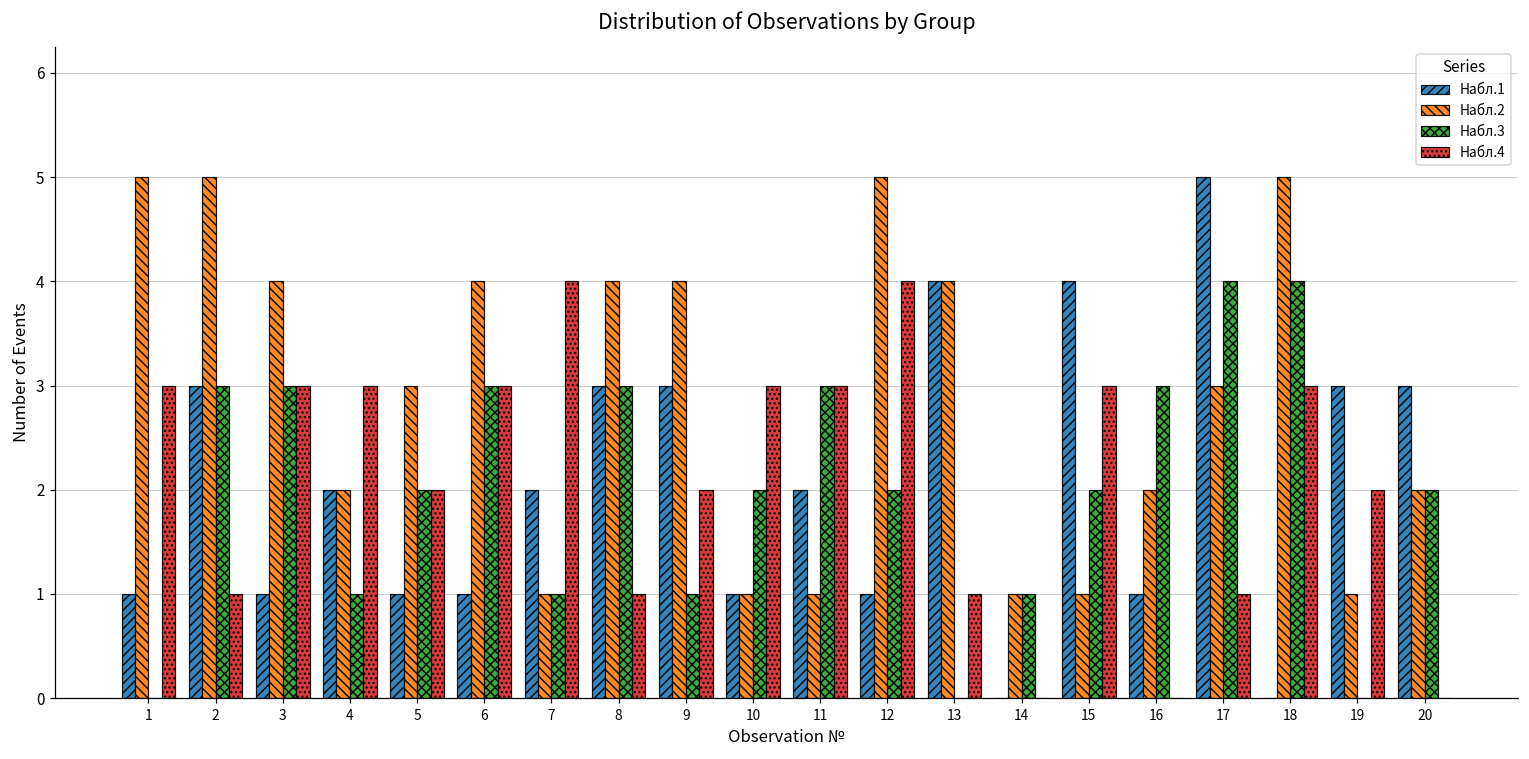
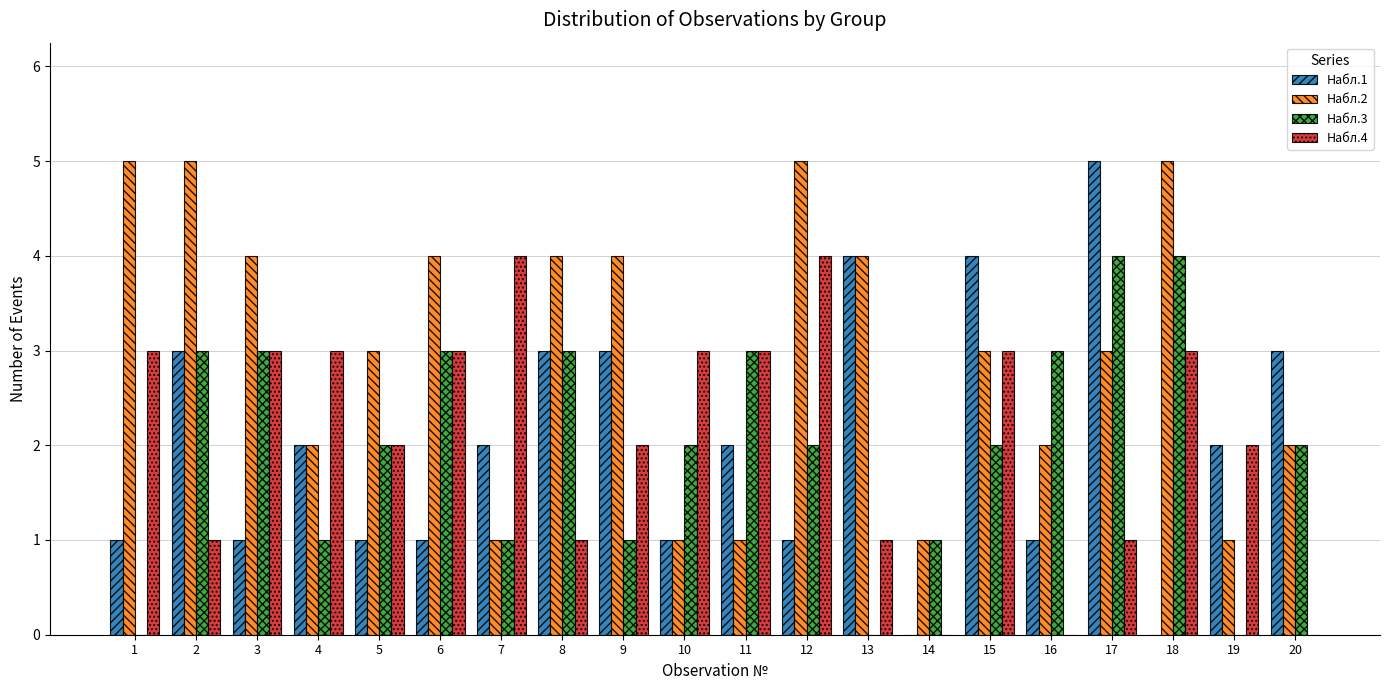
  {
    "Набл.1": {
      "1": 1,
      "2": 3,
      "3": 1,
      "4": 2,
      "5": 1,
      "6": 1,
      "7": 2,
      "8": 3,
      "9": 3,
      "10": 1,
      "11": 2,
      "12": 1,
      "13": 4,
      "14": 0,
      "15": 4,
      "16": 1,
      "17": 5,
      "18": 0,
-     "19": 3,
+     "19": 2,
      "20": 3
    },
    "Набл.2": {
      "1": 5,
      "2": 5,
      "3": 4,
      "4": 2,
      "5": 3,
      "6": 4,
      "7": 1,
      "8": 4,
      "9": 4,
      "10": 1,
      "11": 1,
      "12": 5,
      "13": 4,
      "14": 1,
-     "15": 1,
+     "15": 3,
      "16": 2,
      "17": 3,
      "18": 5,
      "19": 1,
      "20": 2
    },
    "Набл.3": {
      "1": 0,
      "2": 3,
      "3": 3,
      "4": 1,
      "5": 2,
      "6": 3,
      "7": 1,
      "8": 3,
      "9": 1,
      "10": 2,
      "11": 3,
      "12": 2,
      "13": 0,
      "14": 1,
      "15": 2,
      "16": 3,
      "17": 4,
      "18": 4,
      "19": 0,
      "20": 2
    },
    "Набл.4": {
      "1": 3,
      "2": 1,
      "3": 3,
      "4": 3,
      "5": 2,
      "6": 3,
      "7": 4,
      "8": 1,
      "9": 2,
      "10": 3,
      "11": 3,
      "12": 4,
      "13": 1,
      "14": 0,
      "15": 3,
      "16": 0,
      "17": 1,
      "18": 3,
      "19": 2,
      "20": 0
    }
  }
